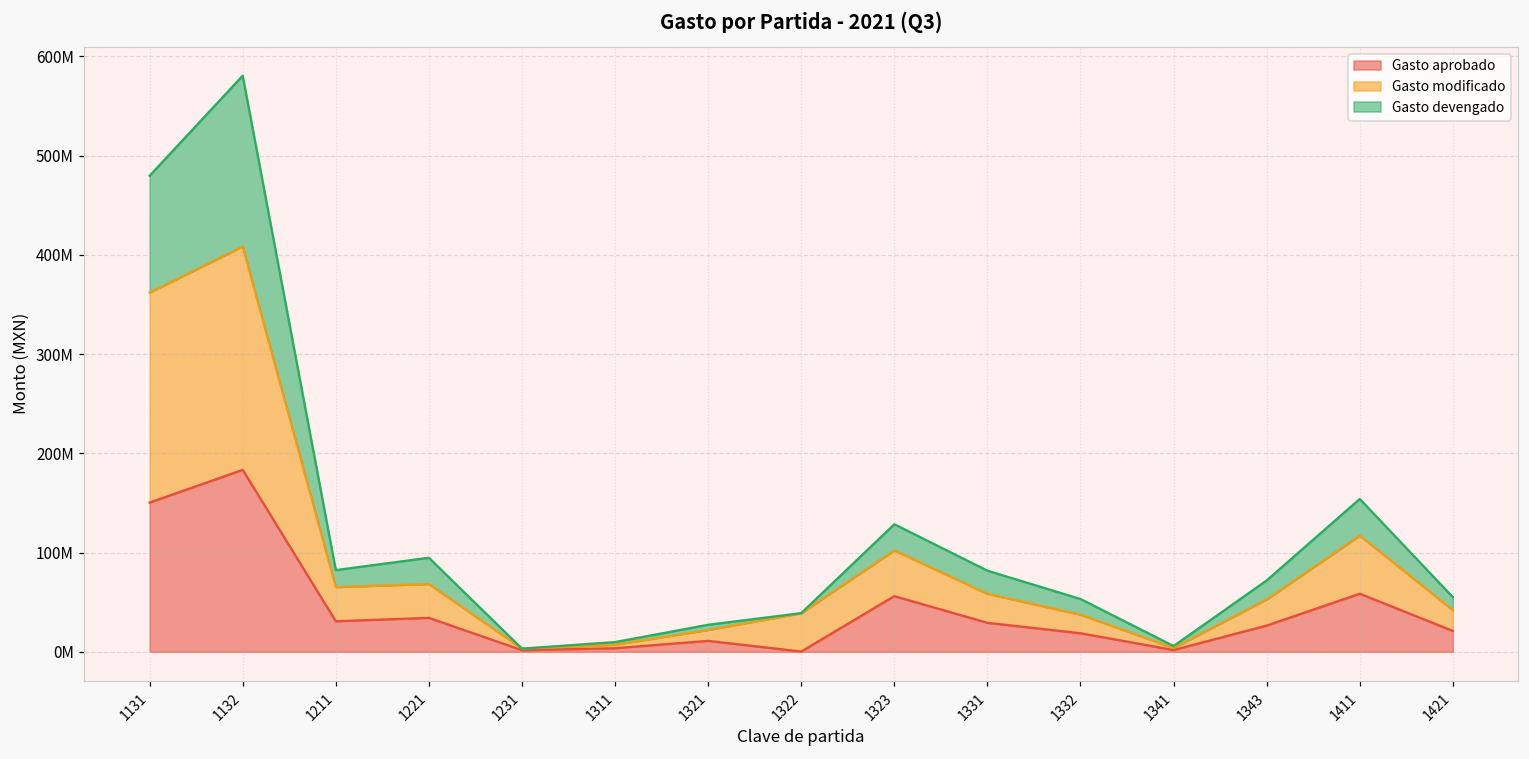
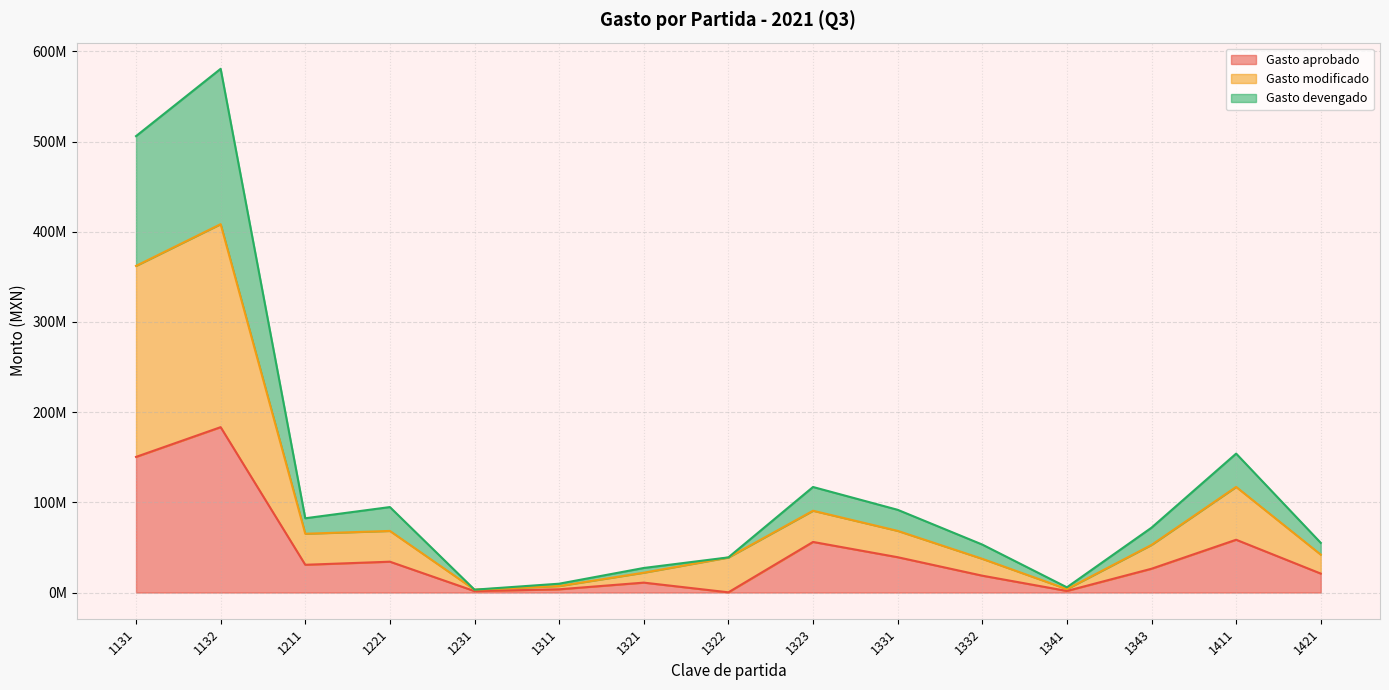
  {
    "Gasto aprobado": {
      "1131": 150000000,
      "1132": 180000000,
      "1211": 30000000,
      "1221": 30000000,
      "1311": 0,
      "1321": 10000000,
      "1322": 0,
      "1323": 60000000,
-     "1331": 30000000,
+     "1331": 40000000,
      "1332": 20000000,
      "1343": 30000000,
      "1411": 60000000,
      "1421": 20000000
    },
    "Gasto modificado": {
      "1131": 210000000,
      "1132": 230000000,
      "1211": 30000000,
      "1221": 30000000,
      "1321": 10000000,
-     "1323": 50000000,
+     "1323": 30000000,
      "1331": 30000000,
      "1332": 20000000,
      "1343": 30000000,
      "1411": 60000000,
      "1421": 20000000
    },
    "Gasto devengado": {
-     "1131": 120000000,
+     "1131": 140000000,
      "1132": 170000000,
      "1211": 20000000,
      "1221": 30000000,
      "1321": 10000000,
      "1323": 30000000,
      "1331": 20000000,
      "1332": 20000000,
      "1343": 20000000,
      "1411": 40000000,
      "1421": 10000000
    }
  }
